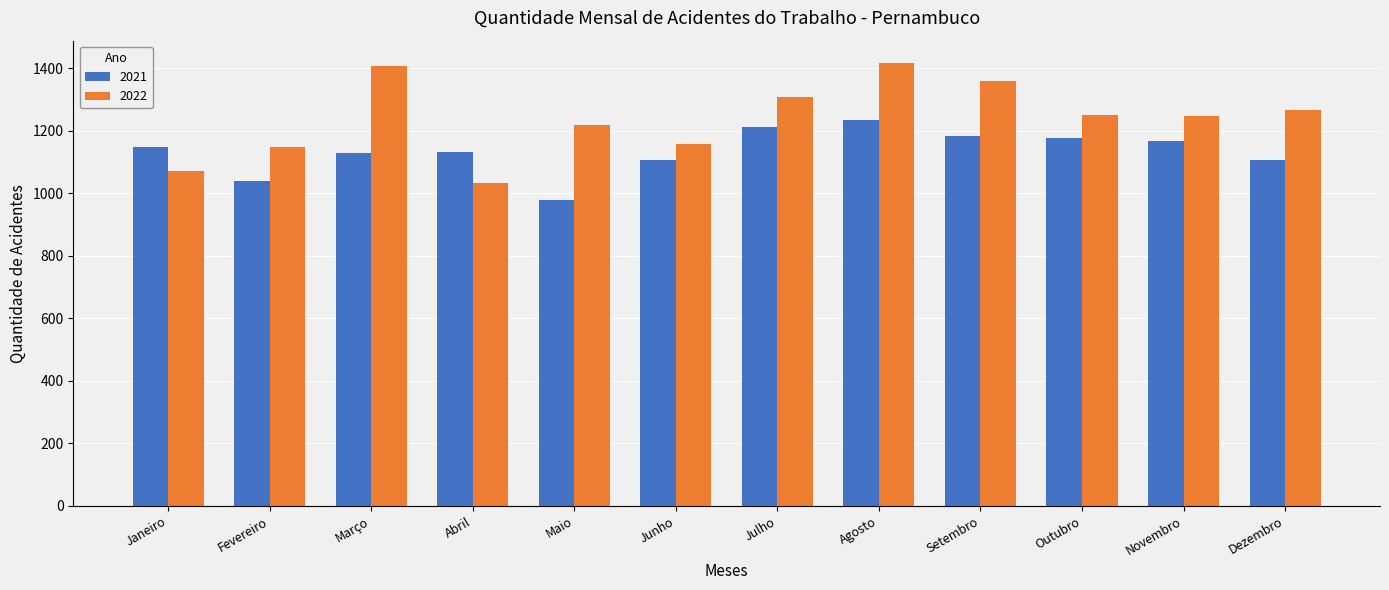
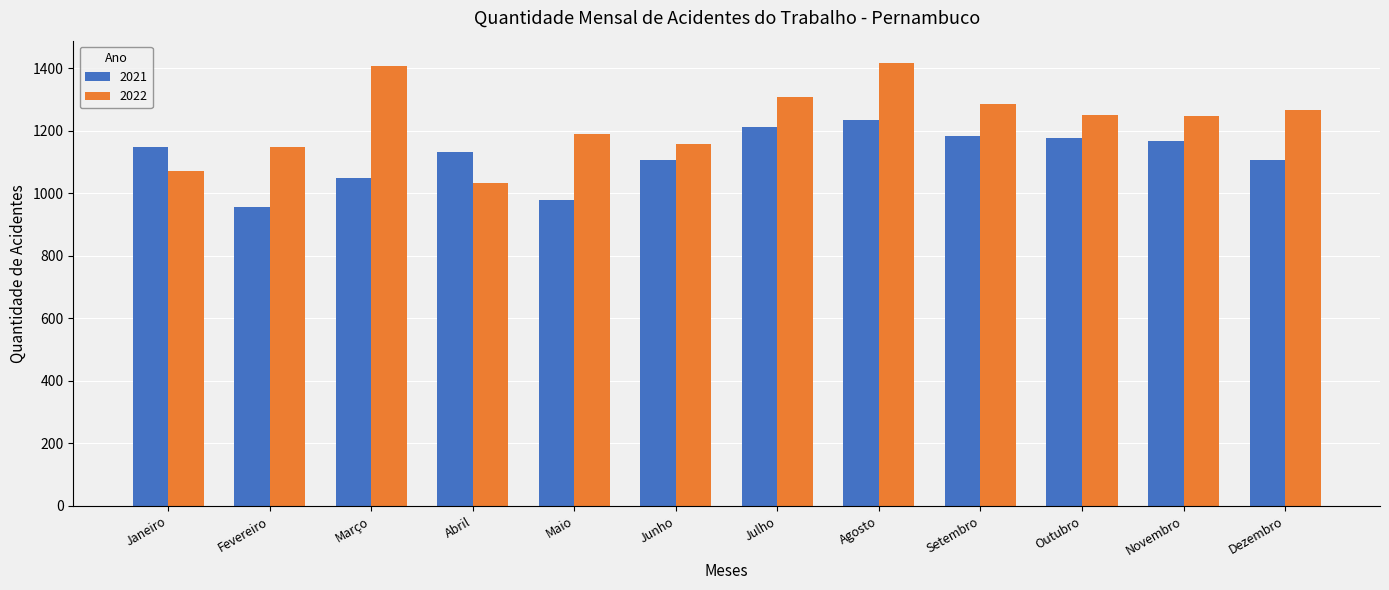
  {
    "2021": {
      "Janeiro": 1150,
-     "Fevereiro": 1040,
-     "Março": 1130,
+     "Fevereiro": 960,
+     "Março": 1050,
      "Abril": 1130,
      "Maio": 980,
      "Junho": 1110,
      "Julho": 1210,
      "Agosto": 1240,
      "Setembro": 1180,
      "Outubro": 1180,
      "Novembro": 1170,
      "Dezembro": 1110
    },
    "2022": {
      "Janeiro": 1070,
      "Fevereiro": 1150,
      "Março": 1410,
      "Abril": 1030,
-     "Maio": 1220,
+     "Maio": 1190,
      "Junho": 1160,
      "Julho": 1310,
      "Agosto": 1420,
-     "Setembro": 1360,
+     "Setembro": 1290,
      "Outubro": 1250,
      "Novembro": 1250,
      "Dezembro": 1270
    }
  }
